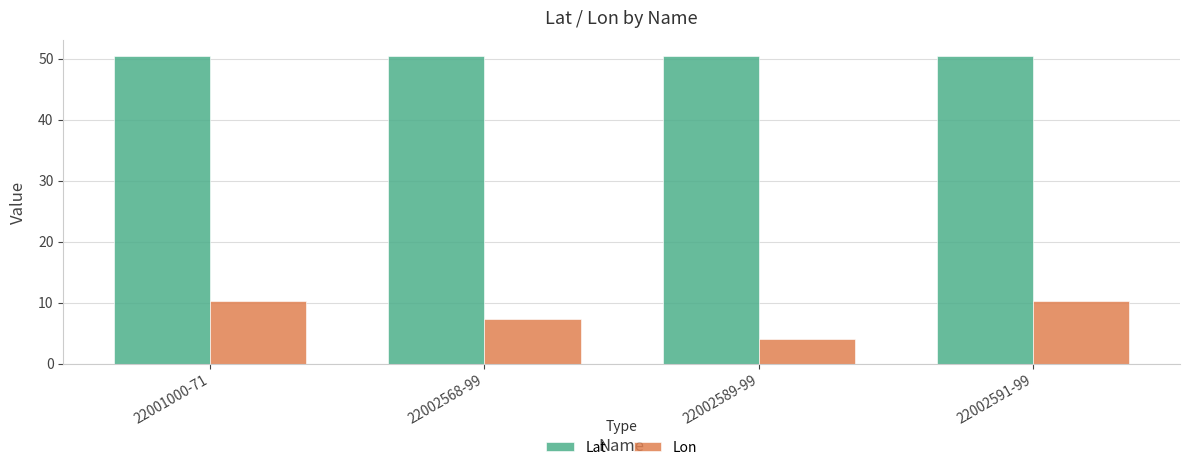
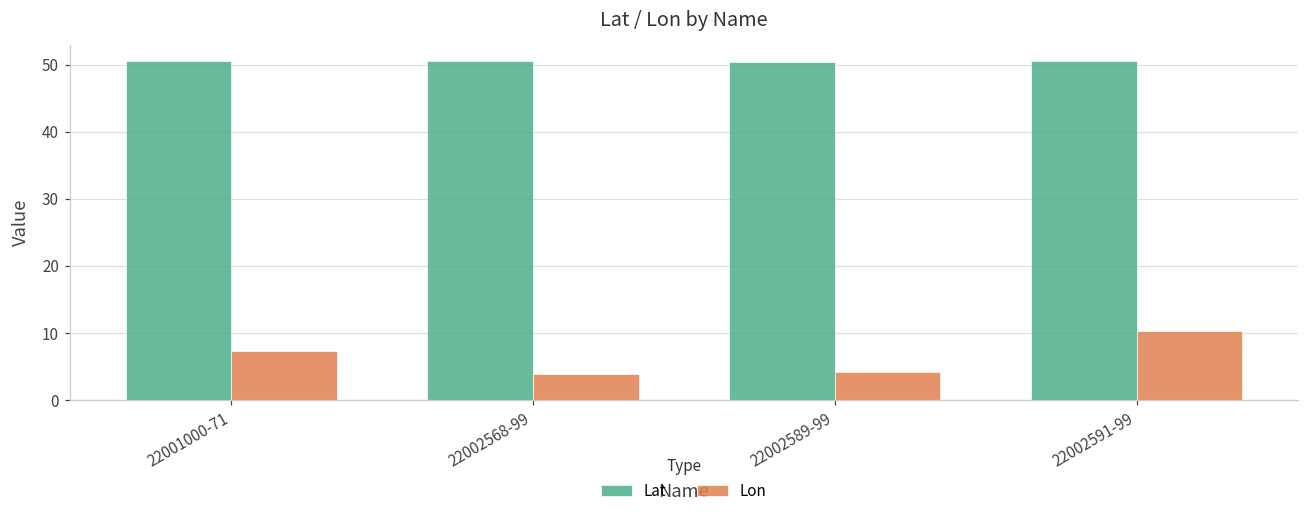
  {
    "Lat": {
      "22001000-71": 50,
      "22002568-99": 50,
      "22002589-99": 50,
      "22002591-99": 50
    },
    "Lon": {
-     "22001000-71": 10,
-     "22002568-99": 7,
+     "22001000-71": 7,
+     "22002568-99": 4,
      "22002589-99": 4,
      "22002591-99": 10
    }
  }
